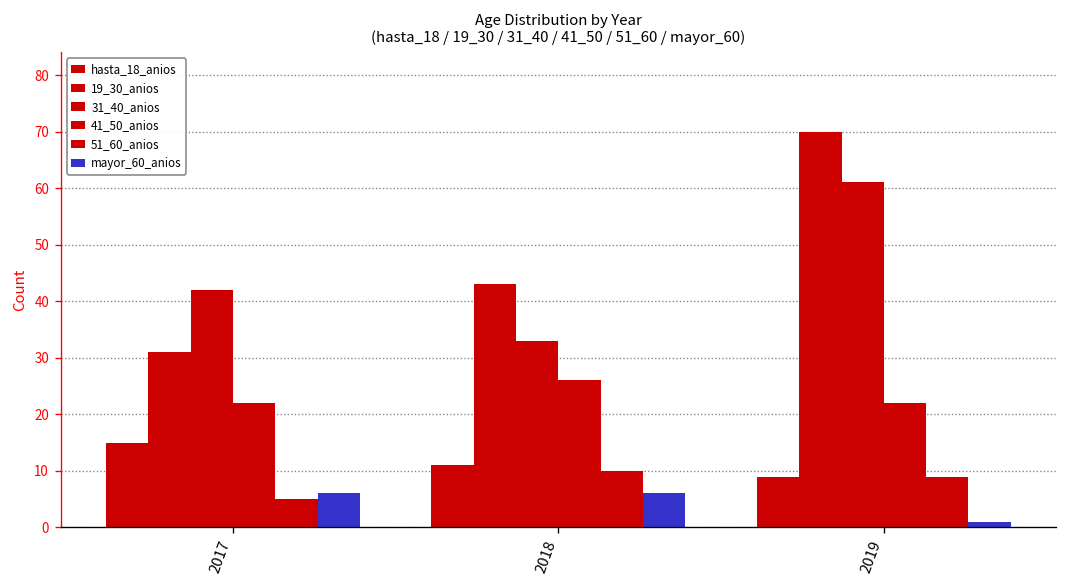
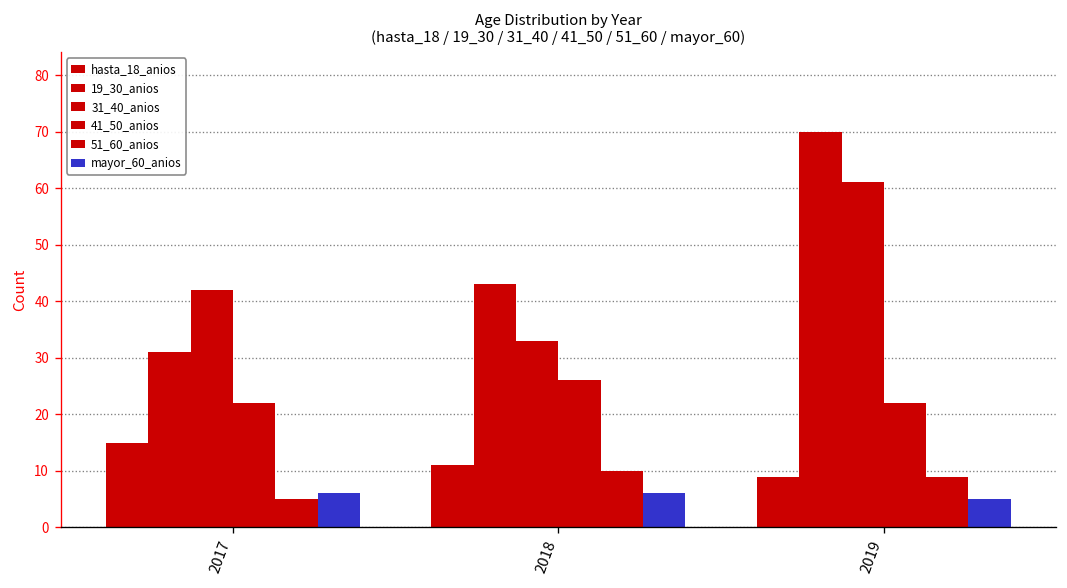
  {
    "mayor_60_anios": {
      "2017": 6,
      "2018": 6,
-     "2019": 1
+     "2019": 5
    }
  }
